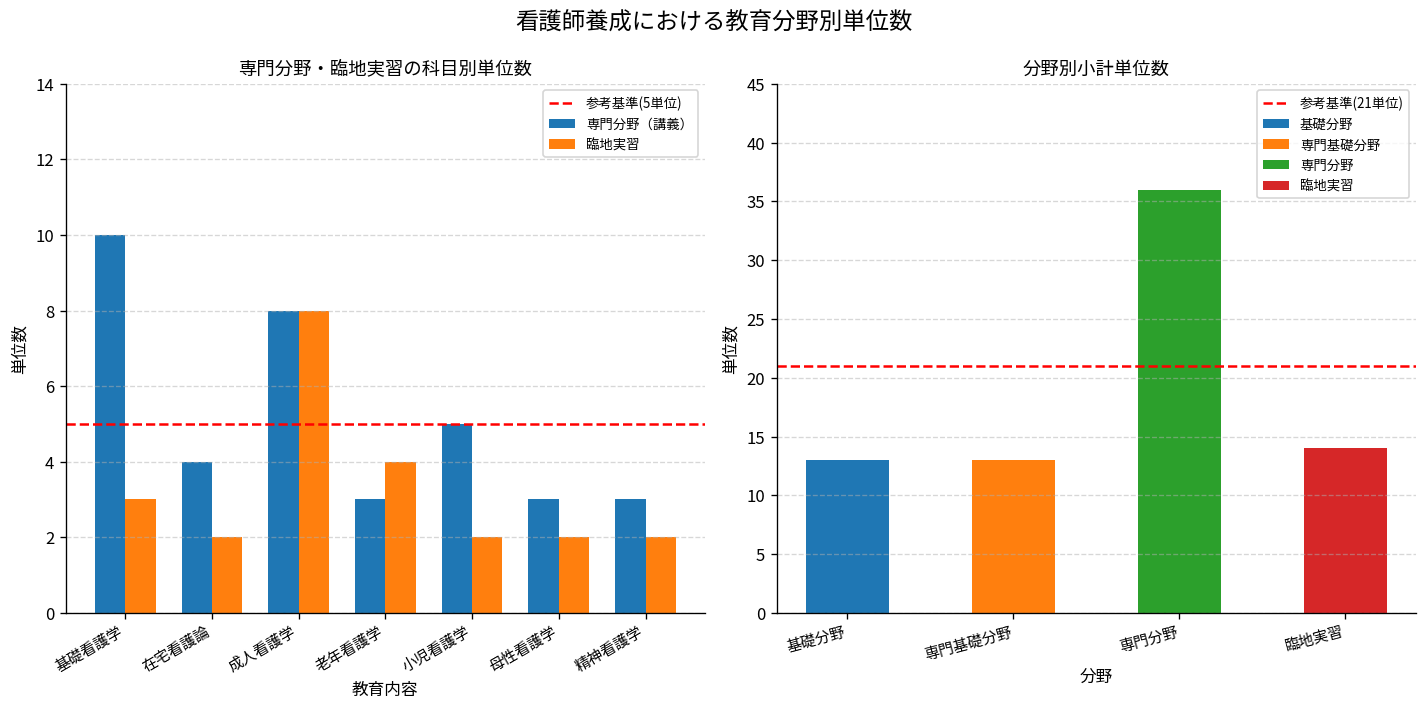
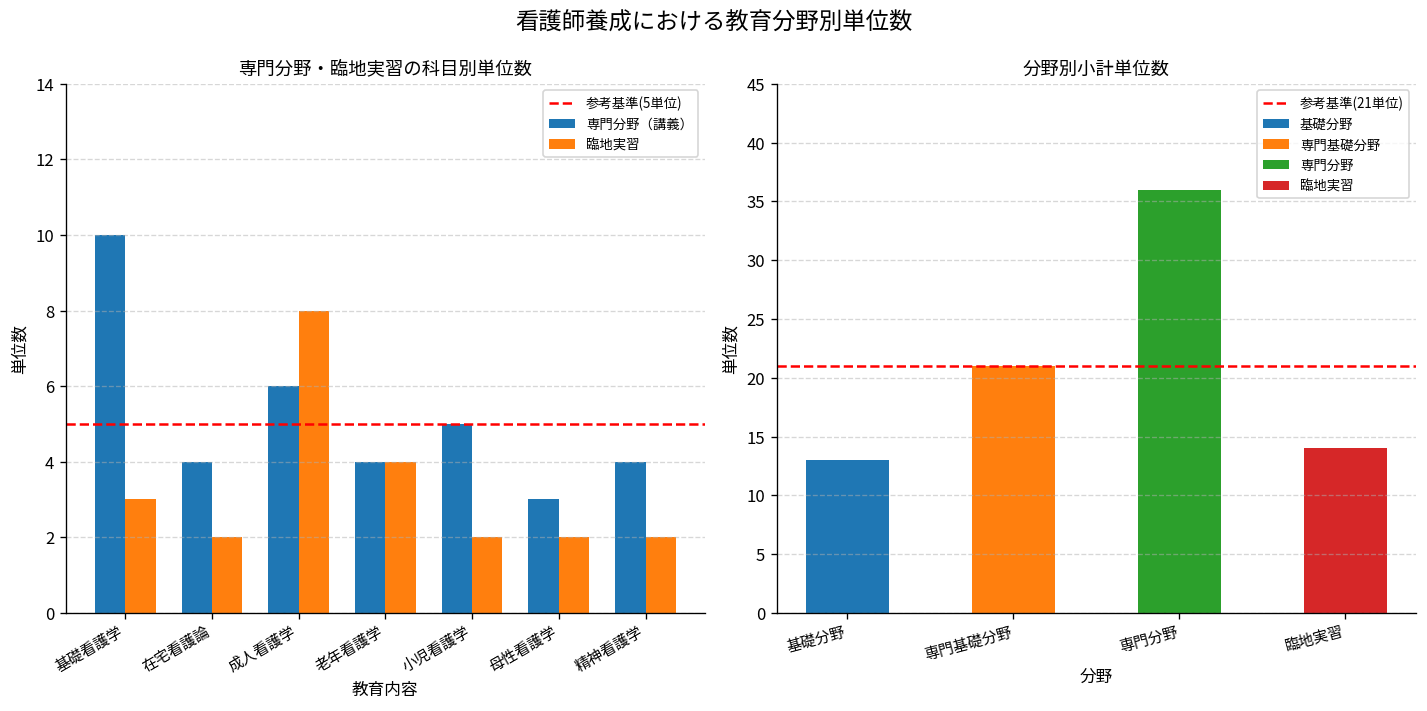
  {
    "専門分野・臨地実習の科目別単位数": {
      "専門分野（講義）": {
        "基礎看護学": 10,
        "在宅看護論": 4,
-       "成人看護学": 8,
-       "老年看護学": 3,
+       "成人看護学": 6,
+       "老年看護学": 4,
        "小児看護学": 5,
        "母性看護学": 3,
-       "精神看護学": 3
+       "精神看護学": 4
      }
    },
    "分野別小計単位数": {
      "基礎分野": 13,
-     "専門基礎分野": 13,
+     "専門基礎分野": 21,
      "専門分野": 36,
      "臨地実習": 14
    }
  }
